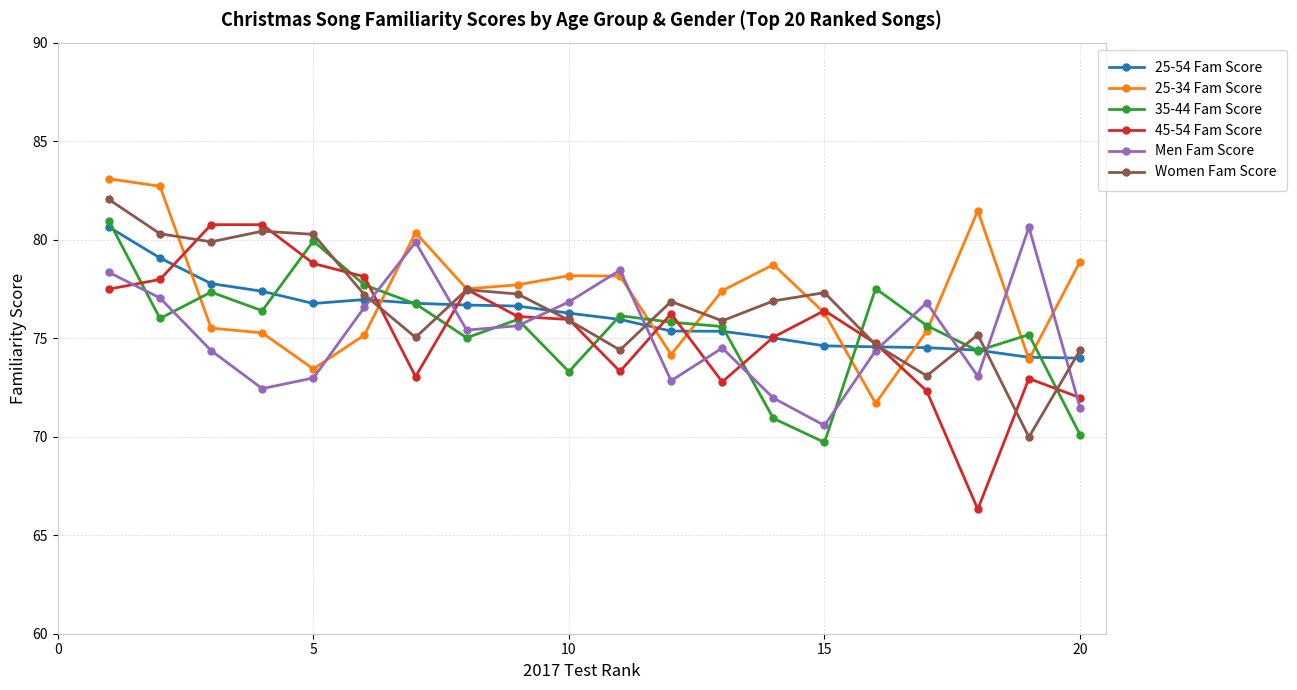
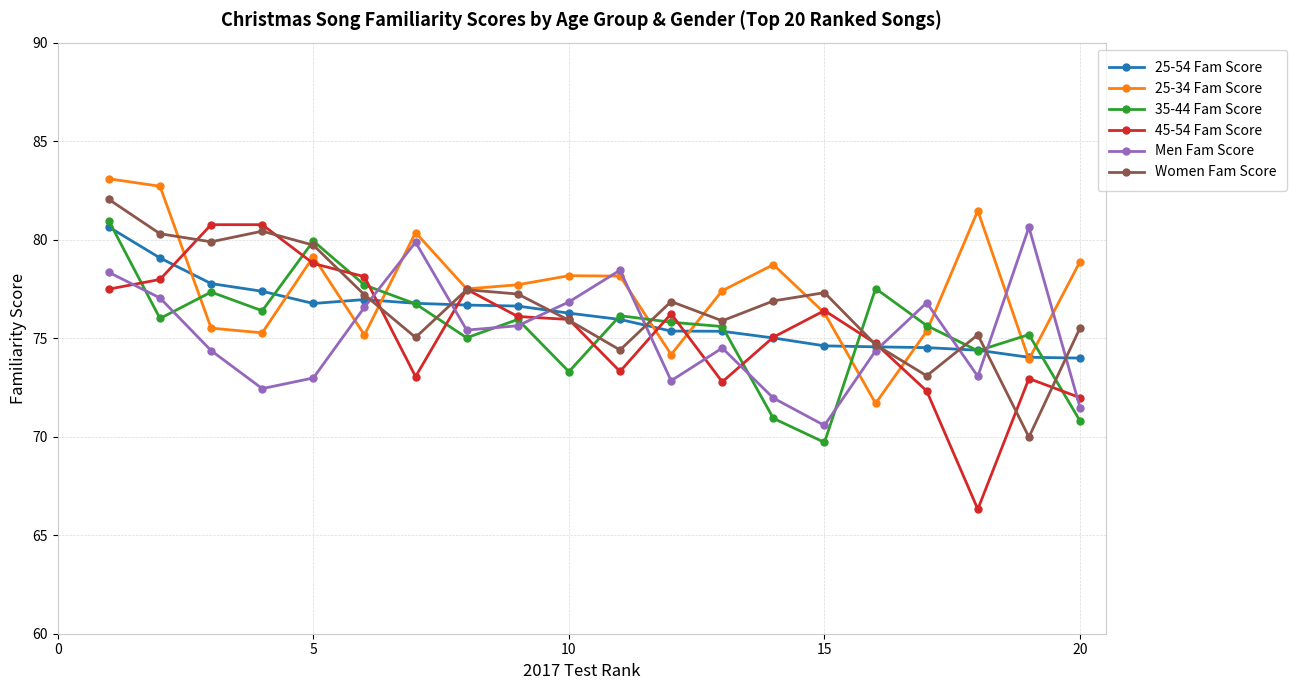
  {
    "25-54 Fam Score": {
      "5": 76.8,
      "10": 76.3,
      "15": 74.6,
      "20": 74.0
    },
    "25-34 Fam Score": {
-     "5": 73.4,
+     "5": 79.1,
      "10": 78.2,
      "20": 78.9
    },
    "35-44 Fam Score": {
      "5": 79.9,
      "10": 73.3,
      "15": 69.7,
-     "20": 70.1
+     "20": 70.8
    },
    "45-54 Fam Score": {
      "5": 78.8,
      "20": 72.0
    },
    "Men Fam Score": {
      "5": 73.0,
      "10": 76.8,
      "15": 70.6,
      "20": 71.5
    },
    "Women Fam Score": {
-     "5": 80.3,
+     "5": 79.7,
      "15": 77.3,
-     "20": 74.4
+     "20": 75.5
    }
  }
